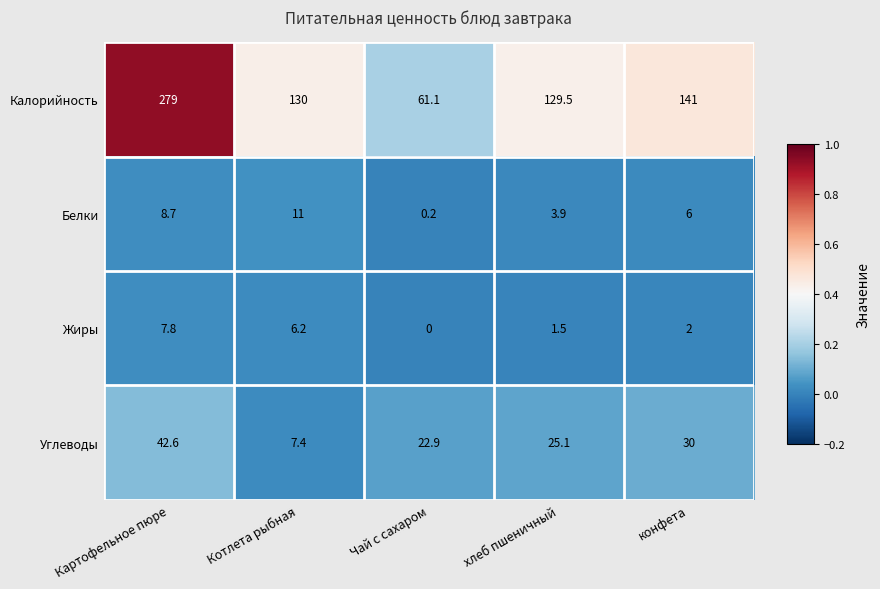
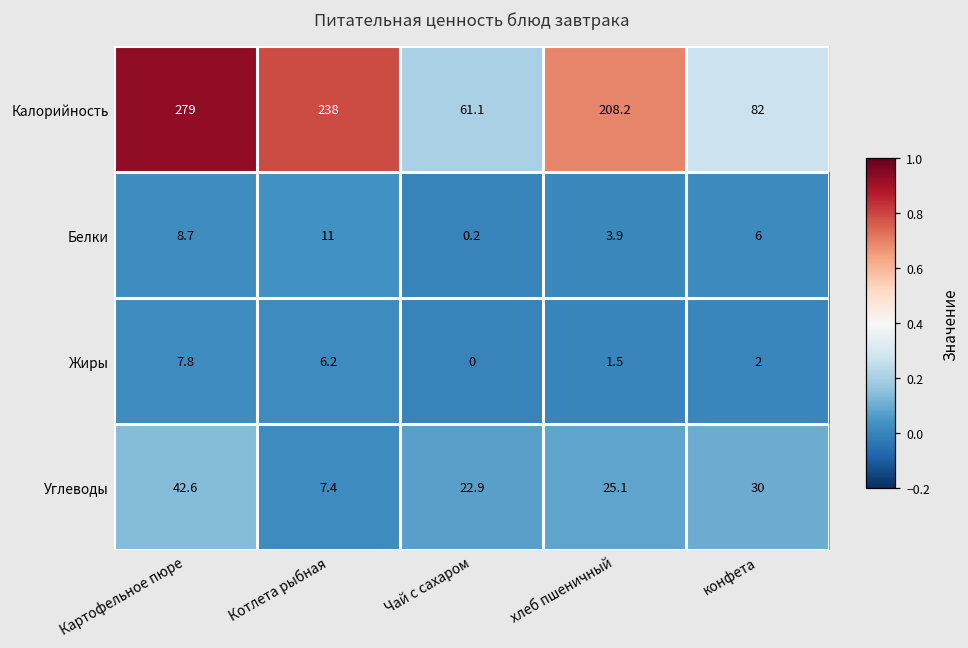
  {
    "Калорийность": {
      "Картофельное пюре": 279,
-     "Котлета рыбная": 130,
+     "Котлета рыбная": 238,
      "Чай с сахаром": 61.1,
-     "хлеб пшеничный": 129.5,
-     "конфета": 141
+     "хлеб пшеничный": 208.2,
+     "конфета": 82
    },
    "Белки": {
      "Картофельное пюре": 8.7,
      "Котлета рыбная": 11,
      "Чай с сахаром": 0.2,
      "хлеб пшеничный": 3.9,
      "конфета": 6
    },
    "Жиры": {
      "Картофельное пюре": 7.8,
      "Котлета рыбная": 6.2,
      "Чай с сахаром": 0,
      "хлеб пшеничный": 1.5,
      "конфета": 2
    },
    "Углеводы": {
      "Картофельное пюре": 42.6,
      "Котлета рыбная": 7.4,
      "Чай с сахаром": 22.9,
      "хлеб пшеничный": 25.1,
      "конфета": 30
    }
  }
